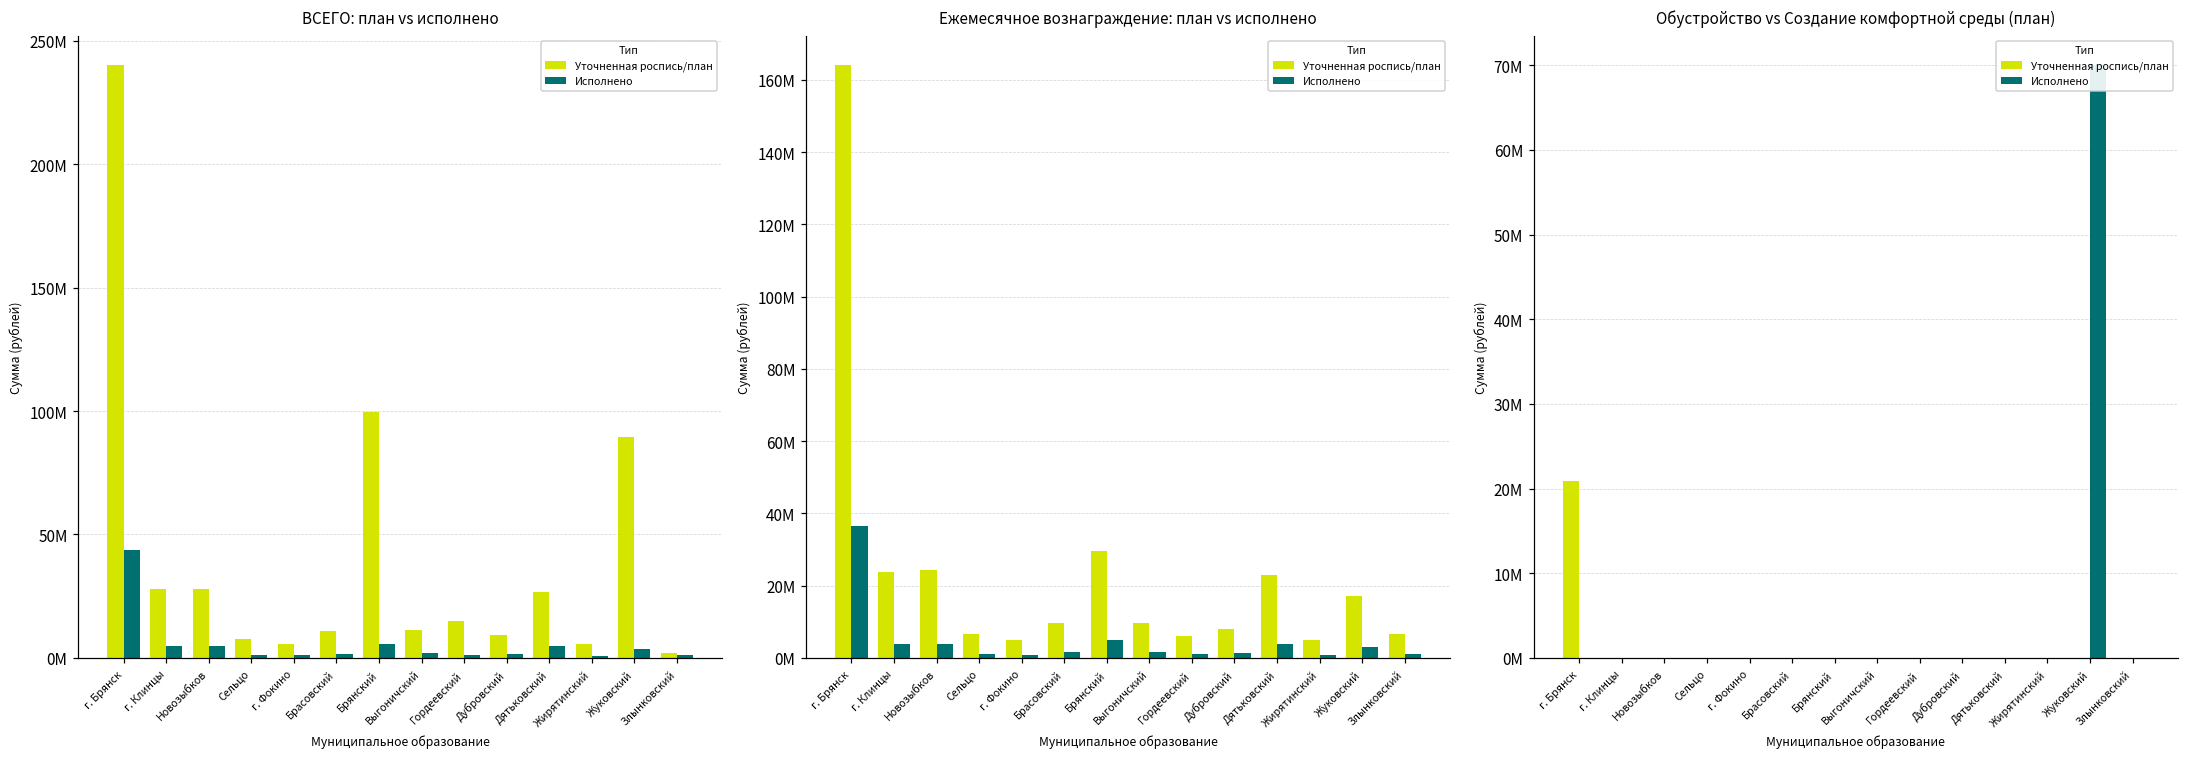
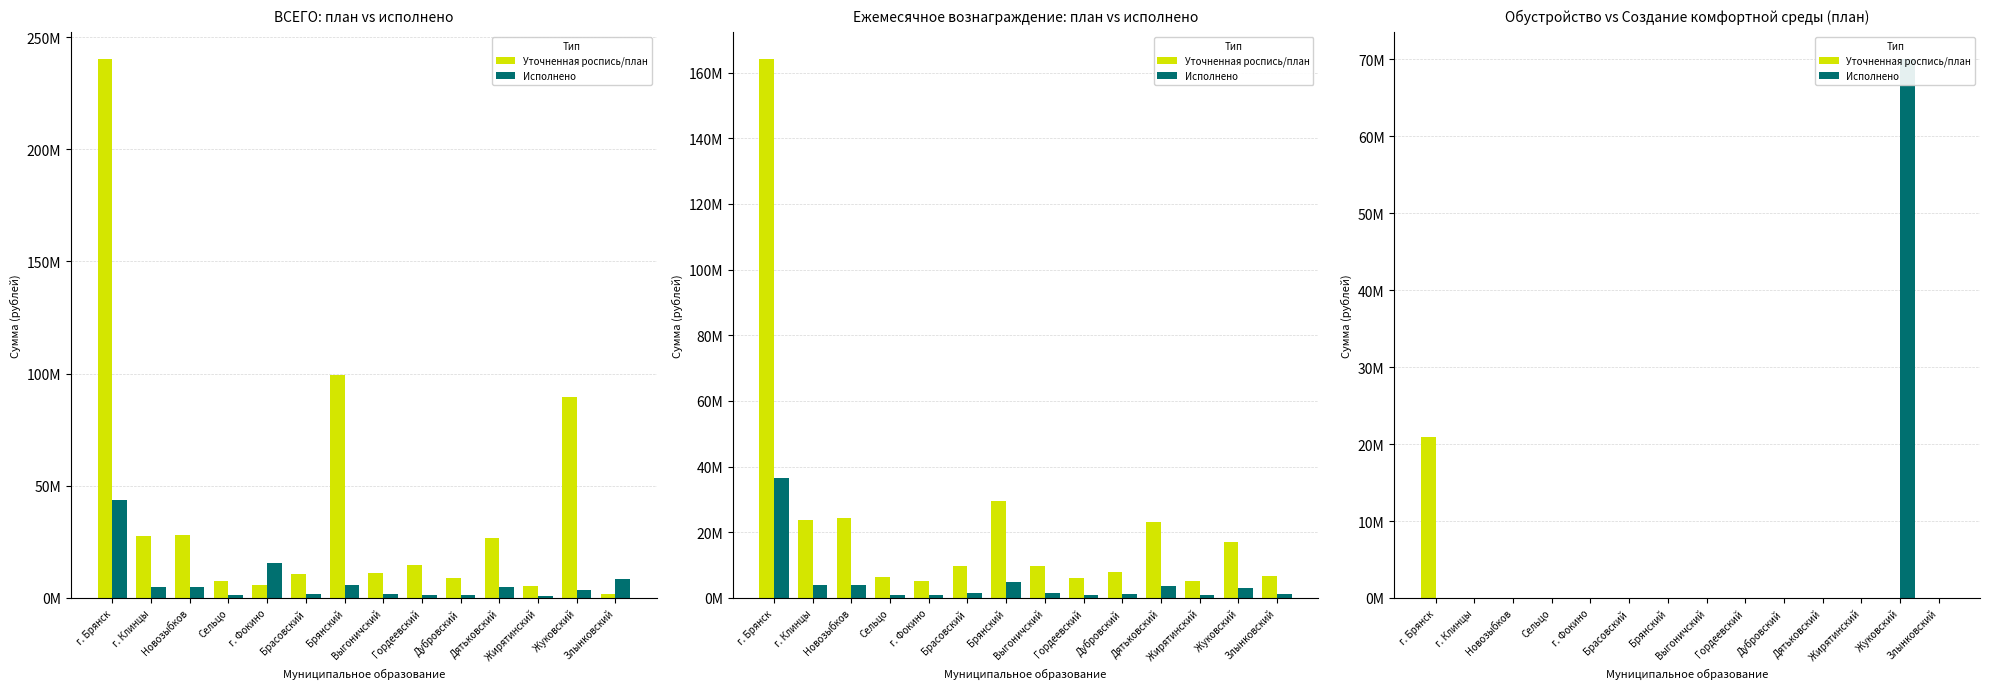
  {
    "ВСЕГО: план vs исполнено": {
      "Уточненная роспись/план": {
        "г. Брянск": 240000000,
        "г. Клинцы": 28000000,
        "Новозыбков": 28000000,
        "Сельцо": 8000000,
        "г. Фокино": 6000000,
        "Брасовский": 11000000,
        "Брянский": 100000000,
        "Выгоничский": 11000000,
        "Гордеевский": 15000000,
        "Дубровский": 9000000,
        "Дятьковский": 27000000,
        "Жирятинский": 6000000,
        "Жуковский": 90000000,
        "Злынковский": 2000000
      },
      "Исполнено": {
        "г. Брянск": 44000000,
        "г. Клинцы": 5000000,
        "Новозыбков": 5000000,
        "Сельцо": 1000000,
-       "г. Фокино": 1000000,
+       "г. Фокино": 16000000,
        "Брасовский": 2000000,
        "Брянский": 6000000,
        "Выгоничский": 2000000,
        "Гордеевский": 1000000,
        "Дубровский": 2000000,
        "Дятьковский": 5000000,
        "Жуковский": 4000000,
-       "Злынковский": 1000000
+       "Злынковский": 9000000
      }
    },
    "Ежемесячное вознаграждение: план vs исполнено": {
      "Уточненная роспись/план": {
        "г. Брянск": 164000000,
        "г. Клинцы": 24000000,
        "Новозыбков": 24000000,
        "Сельцо": 6000000,
        "г. Фокино": 5000000,
        "Брасовский": 10000000,
        "Брянский": 30000000,
        "Выгоничский": 10000000,
        "Гордеевский": 6000000,
        "Дубровский": 8000000,
        "Дятьковский": 23000000,
        "Жирятинский": 5000000,
        "Жуковский": 17000000,
        "Злынковский": 7000000
      },
      "Исполнено": {
        "г. Брянск": 36000000,
        "г. Клинцы": 4000000,
        "Новозыбков": 4000000,
        "Сельцо": 1000000,
        "г. Фокино": 1000000,
        "Брасовский": 2000000,
        "Брянский": 5000000,
        "Выгоничский": 2000000,
        "Гордеевский": 1000000,
        "Дубровский": 1000000,
        "Дятьковский": 4000000,
        "Жирятинский": 1000000,
        "Жуковский": 3000000,
        "Злынковский": 1000000
      }
    },
    "Обустройство vs Создание комфортной среды (план)": {
      "Уточненная роспись/план": {
        "г. Брянск": 21000000,
        "г. Клинцы": 0,
        "Новозыбков": 0,
        "Сельцо": 0,
        "г. Фокино": 0,
        "Брасовский": 0,
        "Брянский": 0,
        "Выгоничский": 0,
        "Гордеевский": 0,
        "Дубровский": 0,
        "Дятьковский": 0,
        "Жирятинский": 0,
        "Жуковский": 0,
        "Злынковский": 0
      },
      "Исполнено": {
        "г. Брянск": 0,
        "г. Клинцы": 0,
        "Новозыбков": 0,
        "Сельцо": 0,
        "г. Фокино": 0,
        "Брасовский": 0,
        "Брянский": 0,
        "Выгоничский": 0,
        "Гордеевский": 0,
        "Дубровский": 0,
        "Дятьковский": 0,
        "Жирятинский": 0,
        "Злынковский": 0
      }
    }
  }
